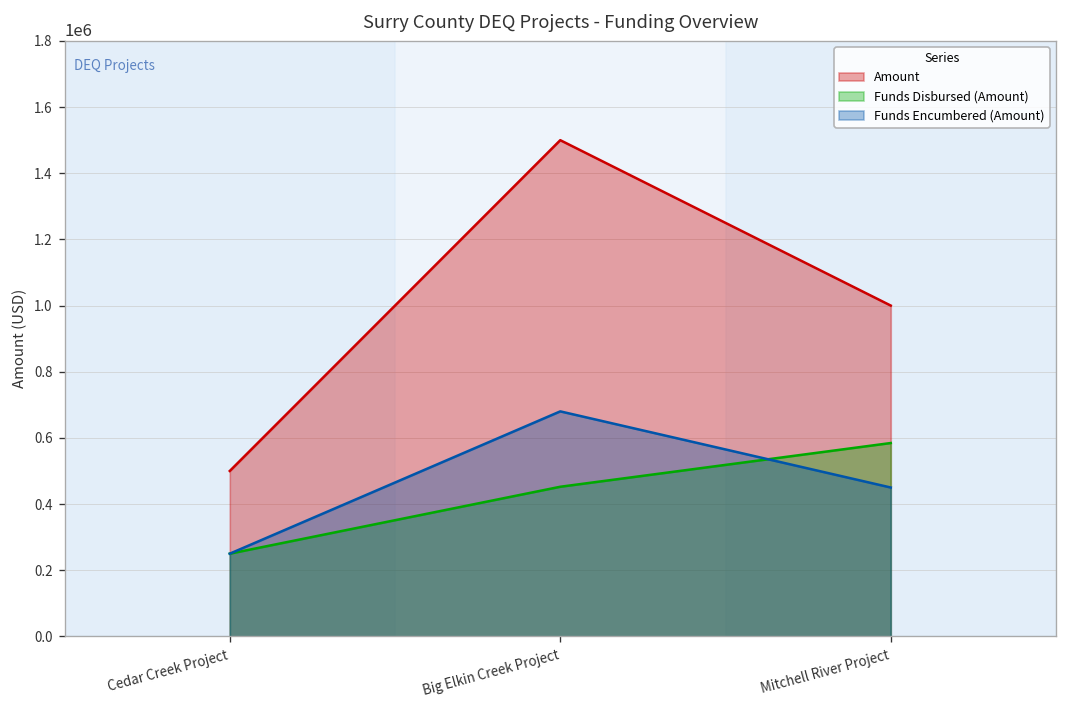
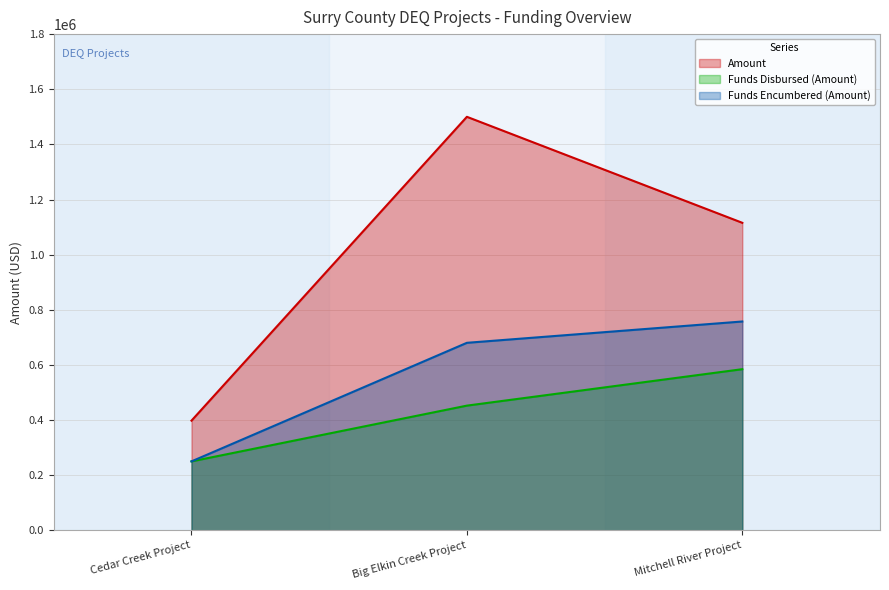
  {
    "Amount": {
-     "Cedar Creek Project": 500000,
+     "Cedar Creek Project": 400000,
      "Big Elkin Creek Project": 1500000,
-     "Mitchell River Project": 1000000
+     "Mitchell River Project": 1120000
    },
    "Funds Disbursed (Amount)": {
      "Big Elkin Creek Project": 450000,
      "Mitchell River Project": 580000
    },
    "Funds Encumbered (Amount)": {
      "Big Elkin Creek Project": 680000,
-     "Mitchell River Project": 450000
+     "Mitchell River Project": 760000
    }
  }
